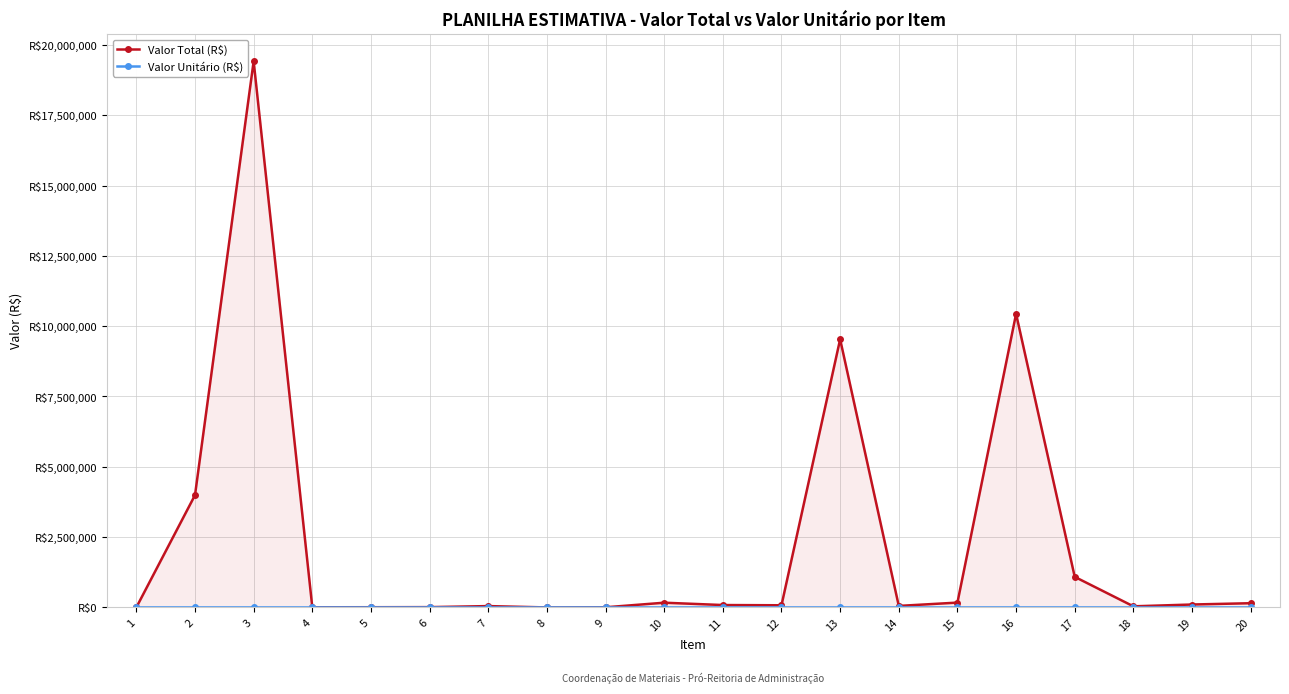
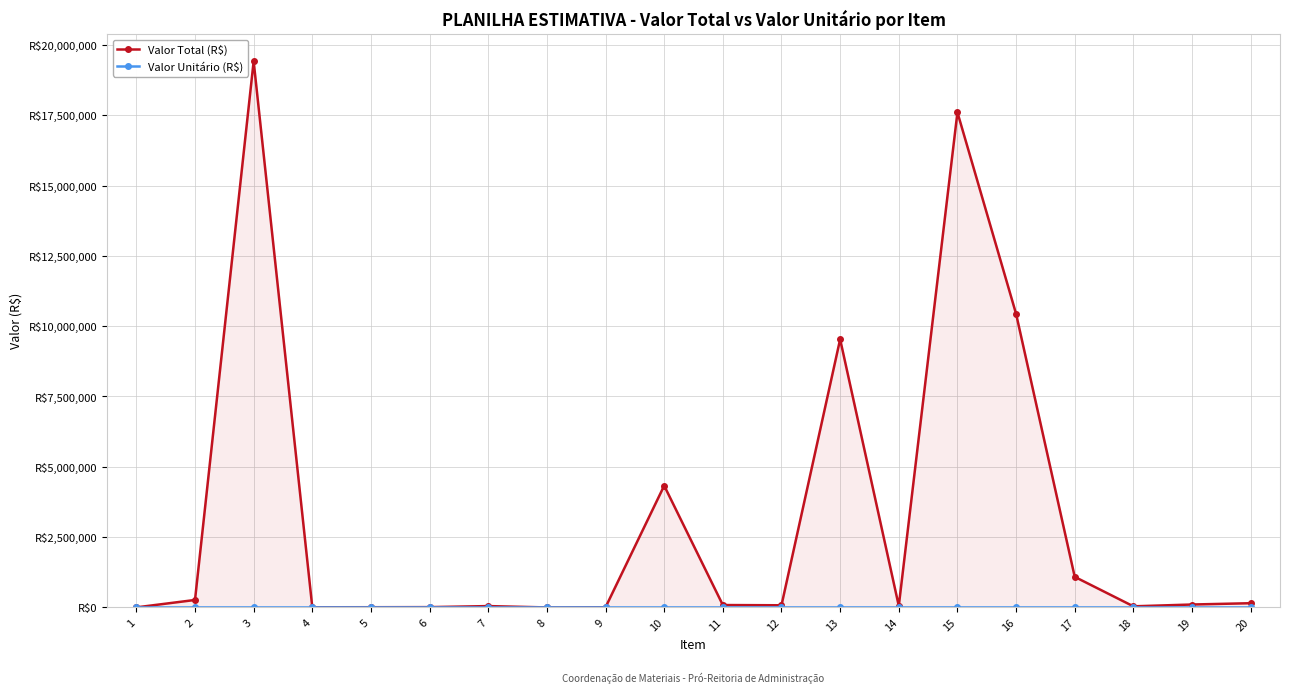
  {
    "Valor Total (R$)": {
-     "2": "R$4,000,000",
+     "2": "R$300,000",
      "3": "R$19,400,000",
-     "10": "R$200,000",
+     "10": "R$4,300,000",
      "13": "R$9,500,000",
-     "15": "R$200,000",
+     "15": "R$17,600,000",
      "16": "R$10,400,000",
      "17": "R$1,100,000",
      "19": "R$100,000",
      "20": "R$200,000"
    },
    "Valor Unitário (R$)": {
      "2": "R$0",
      "3": "R$0",
      "10": "R$0",
      "13": "R$0",
      "15": "R$0",
      "16": "R$0",
      "17": "R$0",
      "19": "R$0",
      "20": "R$0"
    }
  }
